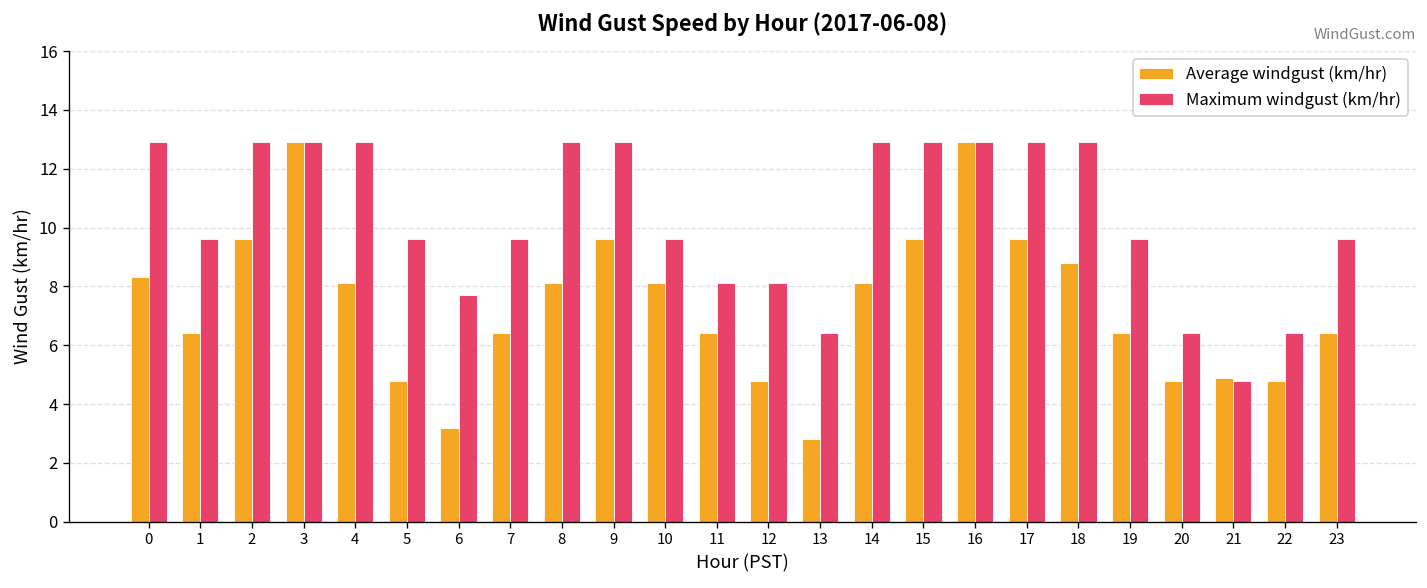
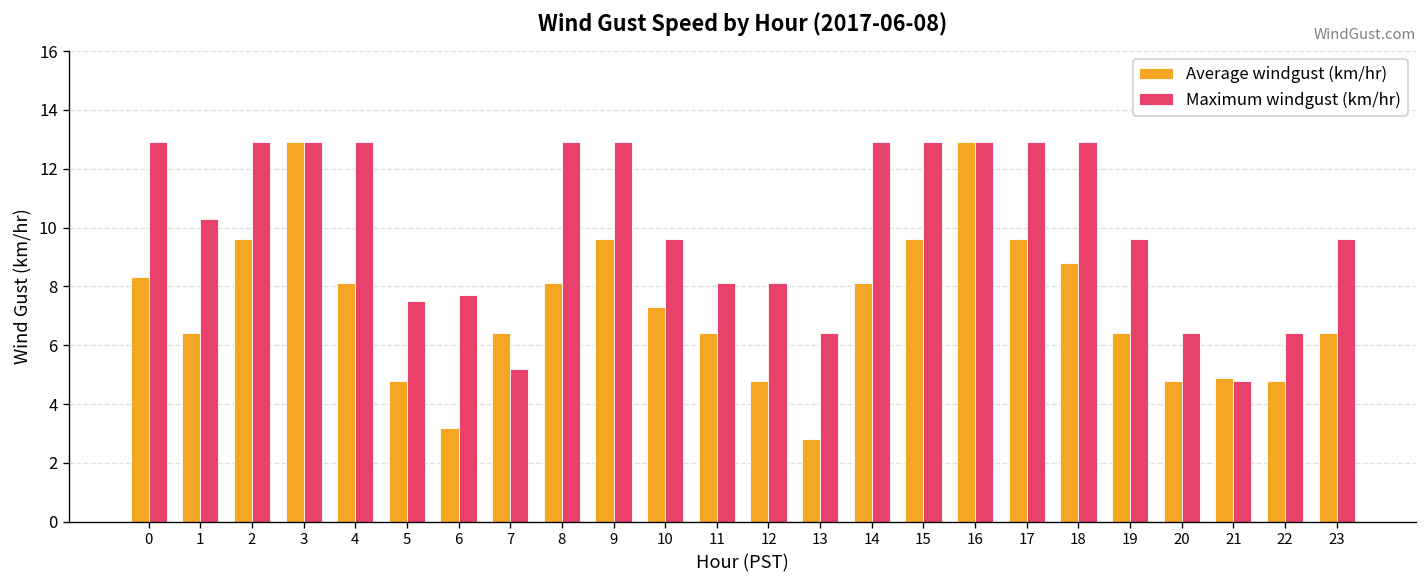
  {
    "Average windgust (km/hr)": {
      "0": 8.3,
      "1": 6.4,
      "2": 9.6,
      "3": 12.9,
      "4": 8.1,
      "5": 4.8,
      "6": 3.2,
      "7": 6.4,
      "8": 8.1,
      "9": 9.6,
-     "10": 8.1,
+     "10": 7.3,
      "11": 6.4,
      "12": 4.8,
      "13": 2.8,
      "14": 8.1,
      "15": 9.6,
      "16": 12.9,
      "17": 9.6,
      "18": 8.8,
      "19": 6.4,
      "20": 4.8,
      "21": 4.9,
      "22": 4.8,
      "23": 6.4
    },
    "Maximum windgust (km/hr)": {
      "0": 12.9,
-     "1": 9.6,
+     "1": 10.3,
      "2": 12.9,
      "3": 12.9,
      "4": 12.9,
-     "5": 9.6,
+     "5": 7.5,
      "6": 7.7,
-     "7": 9.6,
+     "7": 5.2,
      "8": 12.9,
      "9": 12.9,
      "10": 9.6,
      "11": 8.1,
      "12": 8.1,
      "13": 6.4,
      "14": 12.9,
      "15": 12.9,
      "16": 12.9,
      "17": 12.9,
      "18": 12.9,
      "19": 9.6,
      "20": 6.4,
      "21": 4.8,
      "22": 6.4,
      "23": 9.6
    }
  }
